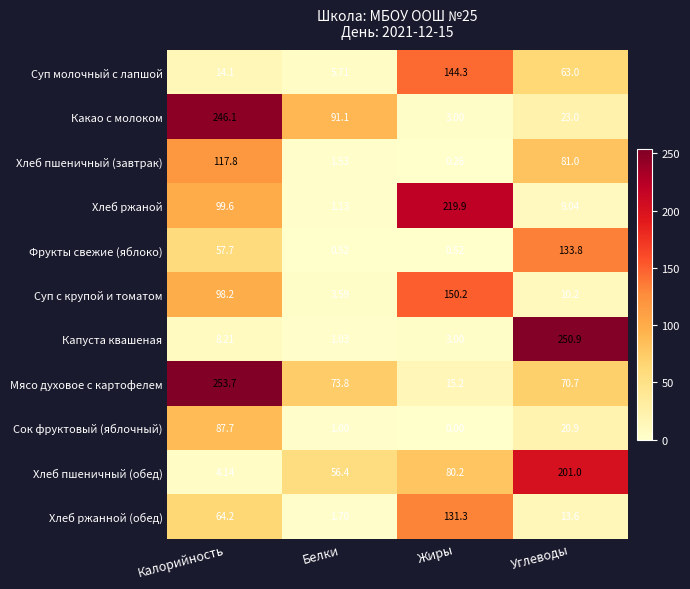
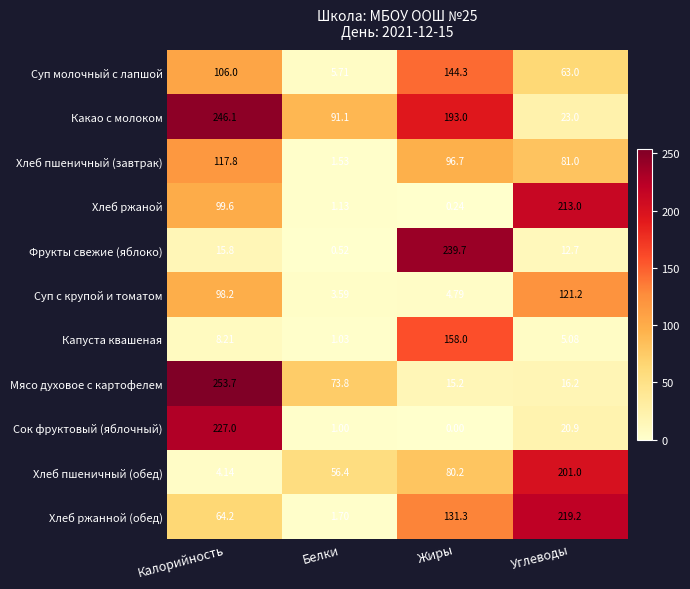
  {
    "Суп молочный с лапшой": {
-     "Калорийность": 14.1,
+     "Калорийность": 106.0,
      "Белки": 5.71,
      "Жиры": 144.3,
      "Углеводы": 63.0
    },
    "Какао с молоком": {
      "Калорийность": 246.1,
      "Белки": 91.1,
-     "Жиры": 3.00,
+     "Жиры": 193.0,
      "Углеводы": 23.0
    },
    "Хлеб пшеничный (завтрак)": {
      "Калорийность": 117.8,
      "Белки": 1.53,
-     "Жиры": 0.26,
+     "Жиры": 96.7,
      "Углеводы": 81.0
    },
    "Хлеб ржаной": {
      "Калорийность": 99.6,
      "Белки": 1.13,
-     "Жиры": 219.9,
-     "Углеводы": 9.04
+     "Жиры": 0.24,
+     "Углеводы": 213.0
    },
    "Фрукты свежие (яблоко)": {
-     "Калорийность": 57.7,
+     "Калорийность": 15.8,
      "Белки": 0.52,
-     "Жиры": 0.52,
-     "Углеводы": 133.8
+     "Жиры": 239.7,
+     "Углеводы": 12.7
    },
    "Суп с крупой и томатом": {
      "Калорийность": 98.2,
      "Белки": 3.59,
-     "Жиры": 150.2,
-     "Углеводы": 10.2
+     "Жиры": 4.79,
+     "Углеводы": 121.2
    },
    "Капуста квашеная": {
      "Калорийность": 8.21,
      "Белки": 1.03,
-     "Жиры": 3.00,
-     "Углеводы": 250.9
+     "Жиры": 158.0,
+     "Углеводы": 5.08
    },
    "Мясо духовое с картофелем": {
      "Калорийность": 253.7,
      "Белки": 73.8,
      "Жиры": 15.2,
-     "Углеводы": 70.7
+     "Углеводы": 16.2
    },
    "Сок фруктовый (яблочный)": {
-     "Калорийность": 87.7,
+     "Калорийность": 227.0,
      "Белки": 1.00,
      "Жиры": 0.00,
      "Углеводы": 20.9
    },
    "Хлеб пшеничный (обед)": {
      "Калорийность": 4.14,
      "Белки": 56.4,
      "Жиры": 80.2,
      "Углеводы": 201.0
    },
    "Хлеб ржанной (обед)": {
      "Калорийность": 64.2,
      "Белки": 1.70,
      "Жиры": 131.3,
-     "Углеводы": 13.6
+     "Углеводы": 219.2
    }
  }
